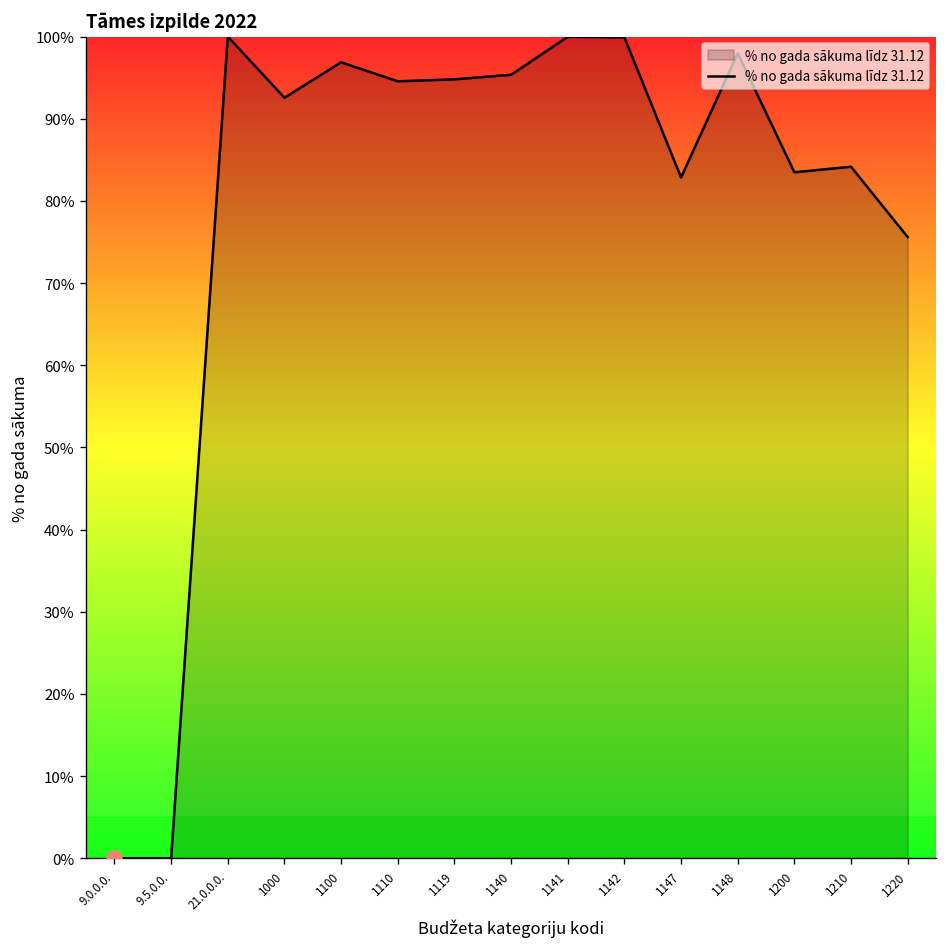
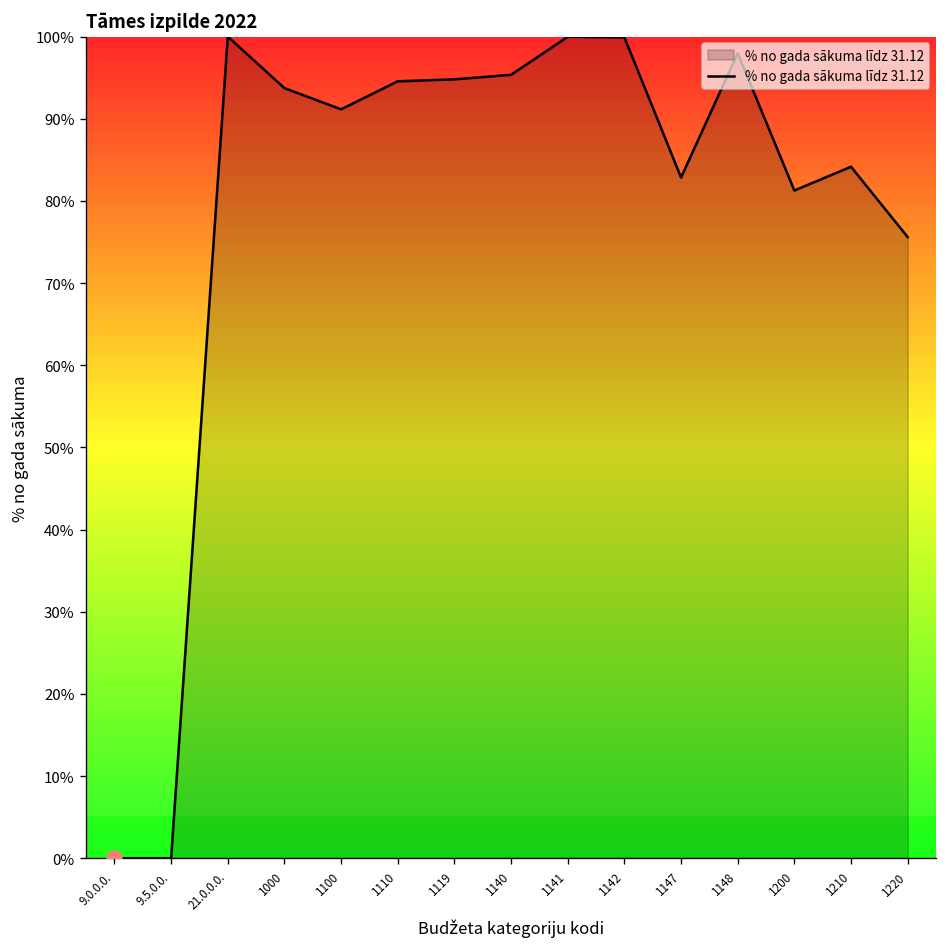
  {
    "% no gada sākuma līdz 31.12": {
      "9.5.0.0.": "0%",
      "21.0.0.0.": "100%",
-     "1000": "93%",
-     "1100": "97%",
+     "1000": "94%",
+     "1100": "91%",
      "1110": "95%",
      "1119": "95%",
      "1140": "95%",
      "1141": "100%",
      "1142": "100%",
      "1147": "83%",
-     "1200": "83%",
+     "1200": "81%",
      "1210": "84%",
      "1220": "76%"
    }
  }
